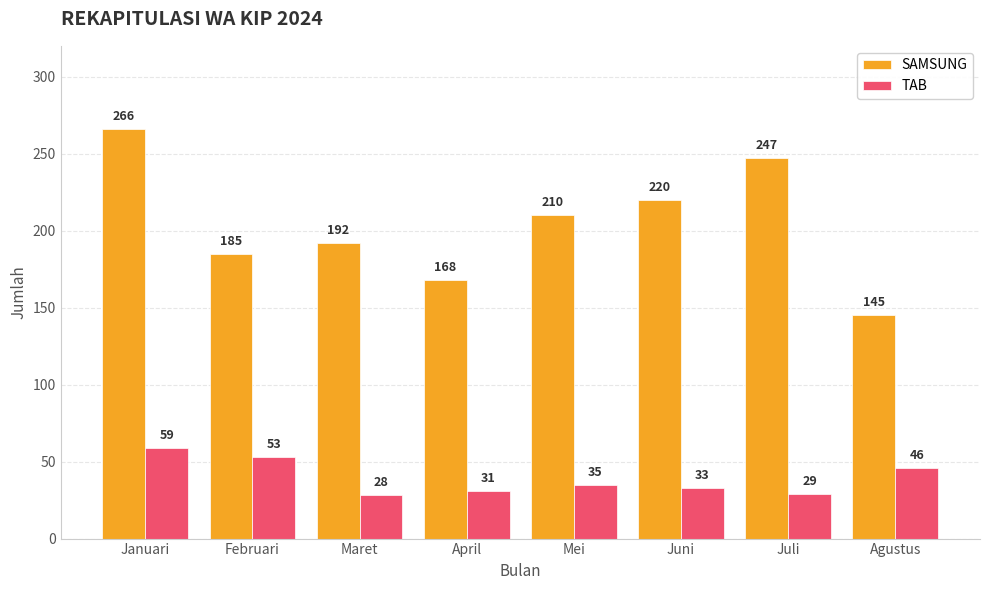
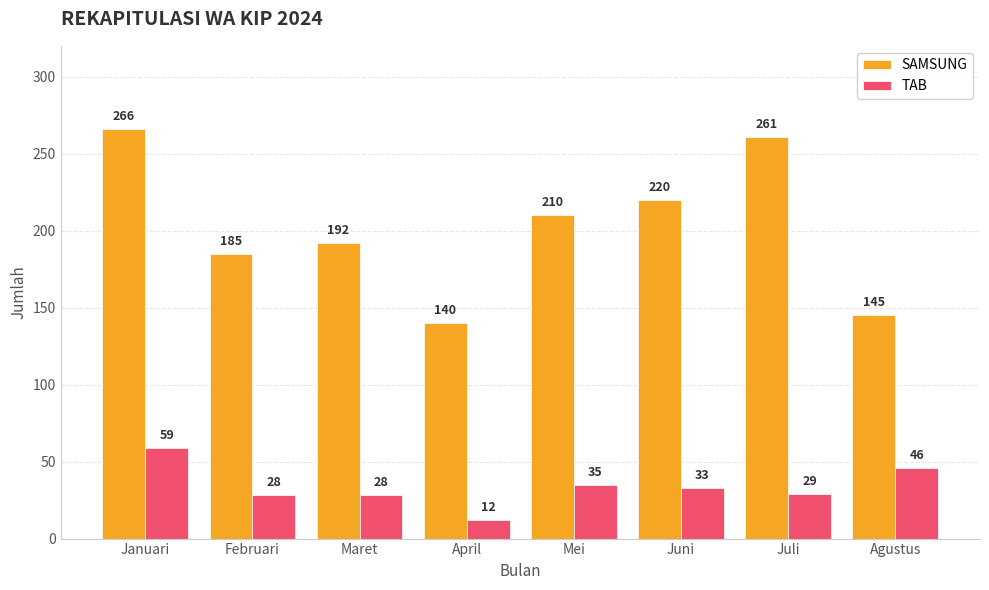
  {
    "SAMSUNG": {
      "Januari": 266,
      "Februari": 185,
      "Maret": 192,
-     "April": 168,
+     "April": 140,
      "Mei": 210,
      "Juni": 220,
-     "Juli": 247,
+     "Juli": 261,
      "Agustus": 145
    },
    "TAB": {
      "Januari": 59,
-     "Februari": 53,
+     "Februari": 28,
      "Maret": 28,
-     "April": 31,
+     "April": 12,
      "Mei": 35,
      "Juni": 33,
      "Juli": 29,
      "Agustus": 46
    }
  }
